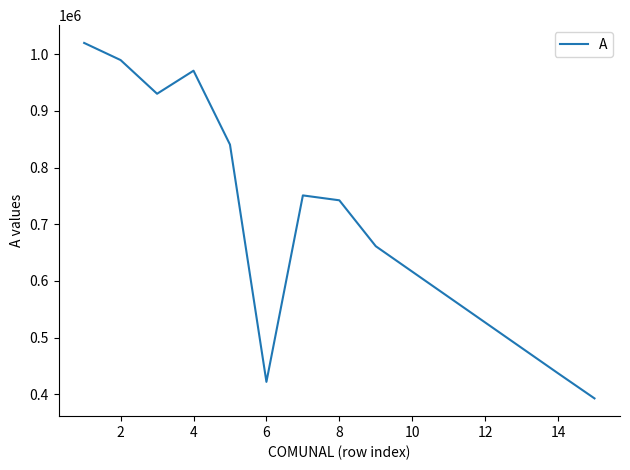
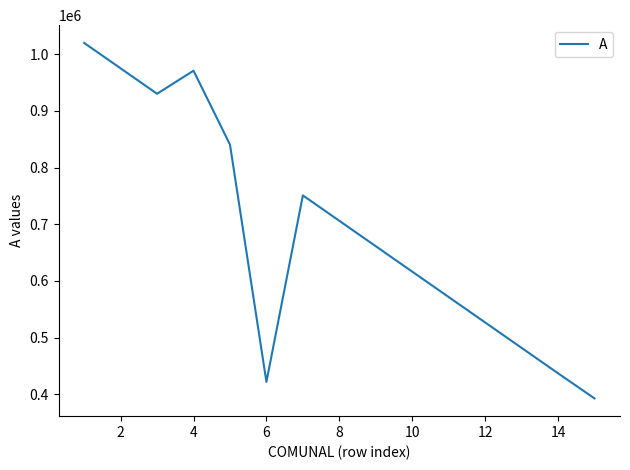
  {
-   "2": 990000,
+   "2": 980000,
    "4": 970000,
    "6": 420000,
-   "8": 740000,
+   "8": 710000,
    "10": 620000,
    "12": 530000,
    "14": 440000
  }
